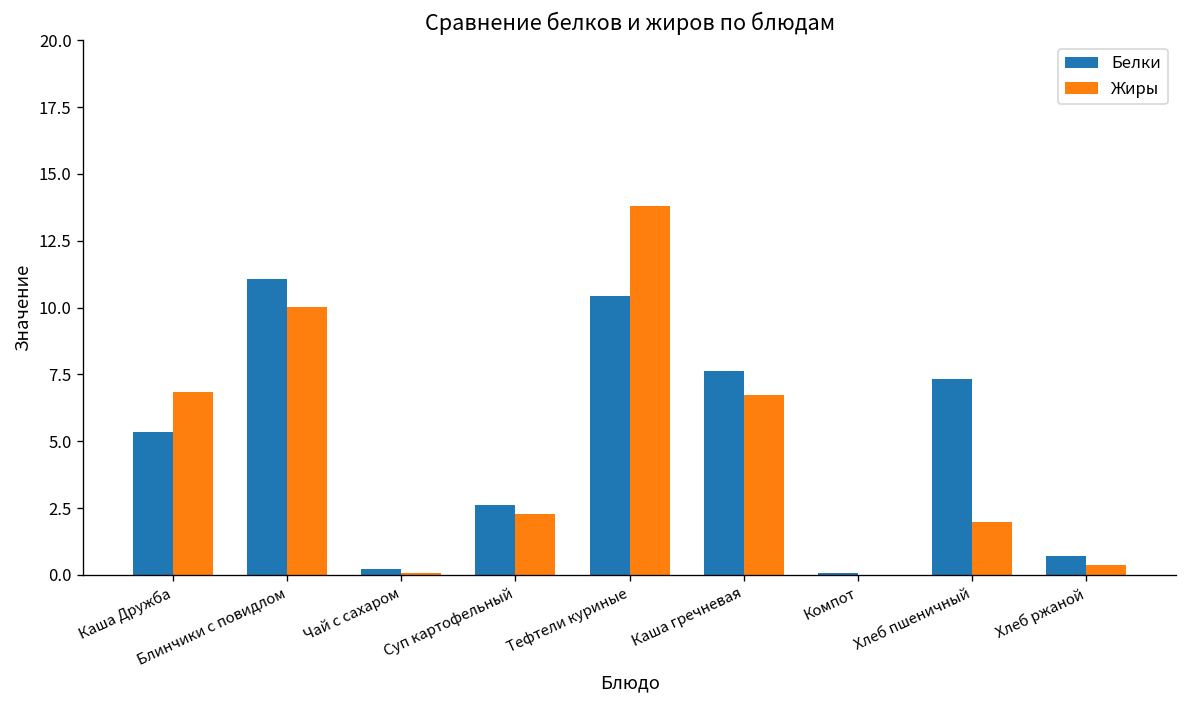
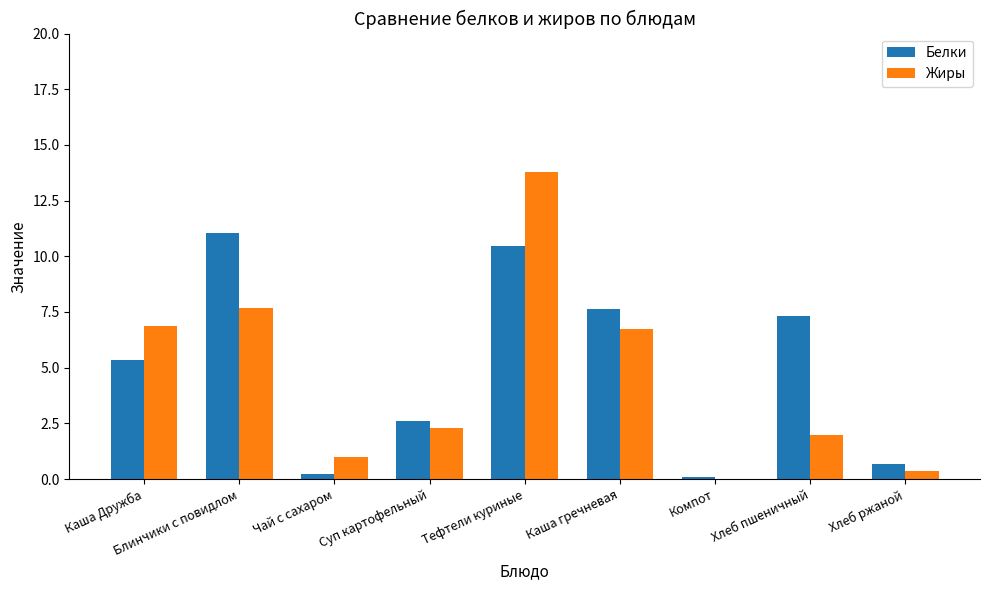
  {
    "Белки": {
      "Каша Дружба": 5.3,
      "Блинчики с повидлом": 11.1,
      "Чай с сахаром": 0.2,
      "Суп картофельный": 2.6,
      "Тефтели куриные": 10.5,
      "Каша гречневая": 7.6,
      "Хлеб пшеничный": 7.3,
      "Хлеб ржаной": 0.7
    },
    "Жиры": {
      "Каша Дружба": 6.9,
-     "Блинчики с повидлом": 10.0,
-     "Чай с сахаром": 0.1,
+     "Блинчики с повидлом": 7.7,
+     "Чай с сахаром": 1.0,
      "Суп картофельный": 2.3,
      "Тефтели куриные": 13.8,
      "Каша гречневая": 6.7,
      "Компот": 0.0,
      "Хлеб пшеничный": 2.0,
      "Хлеб ржаной": 0.4
    }
  }
